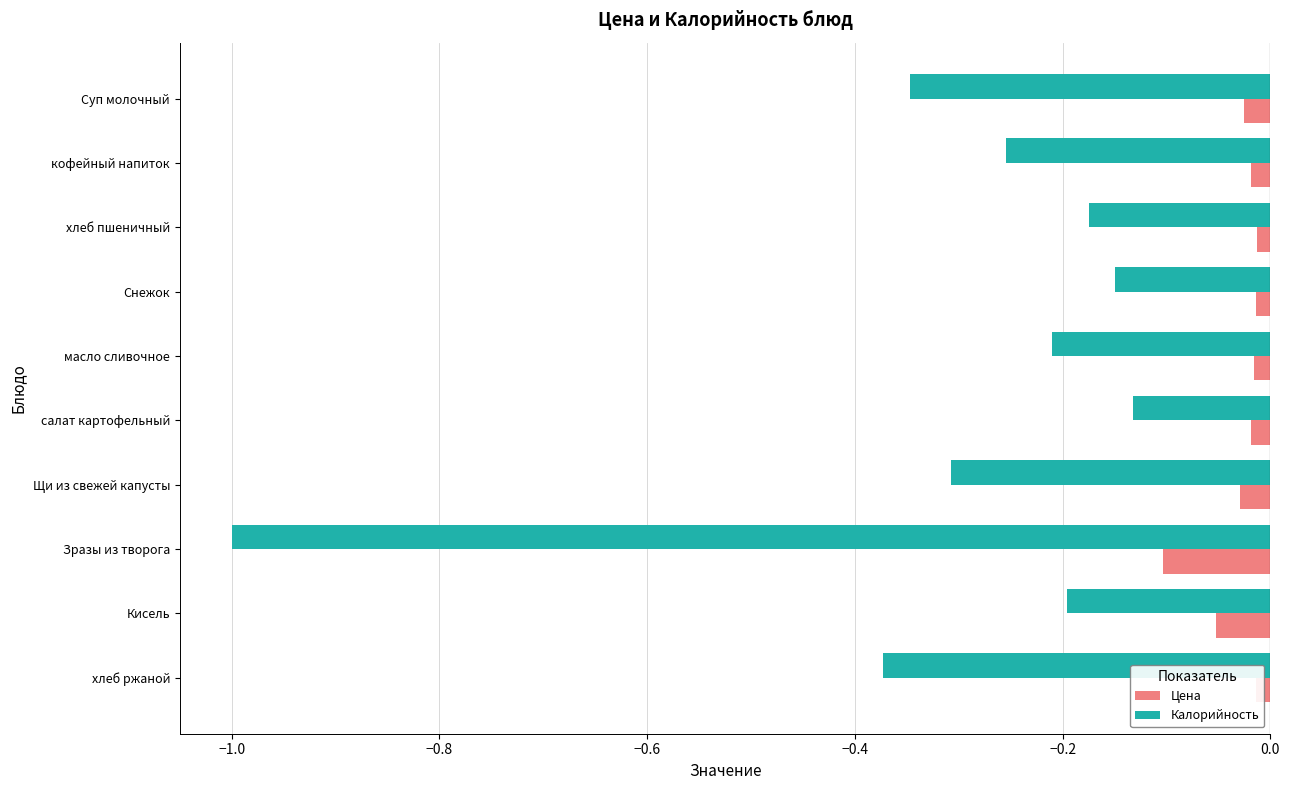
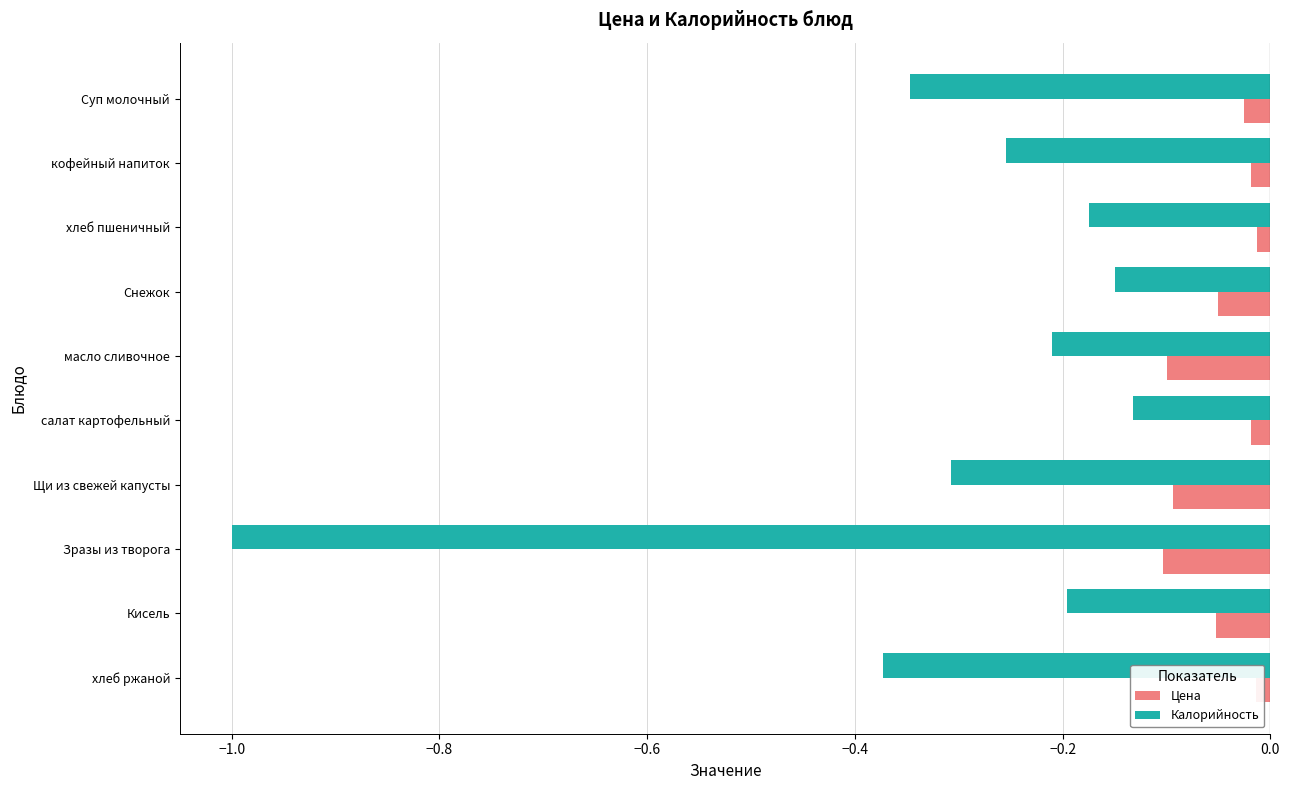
  {
    "Цена": {
      "Суп молочный": -0.026,
      "кофейный напиток": -0.018,
      "хлеб пшеничный": -0.013,
-     "Снежок": -0.013,
-     "масло сливочное": -0.015,
+     "Снежок": -0.051,
+     "масло сливочное": -0.099,
      "салат картофельный": -0.019,
-     "Щи из свежей капусты": -0.029,
+     "Щи из свежей капусты": -0.094,
      "Зразы из творога": -0.104,
      "Кисель": -0.052
    },
    "Калорийность": {
      "Суп молочный": -0.347,
      "кофейный напиток": -0.255,
      "хлеб пшеничный": -0.175,
      "Снежок": -0.149,
      "масло сливочное": -0.211,
      "салат картофельный": -0.133,
      "Щи из свежей капусты": -0.307,
      "Зразы из творога": -1.000,
      "Кисель": -0.196,
      "хлеб ржаной": -0.373
    }
  }
